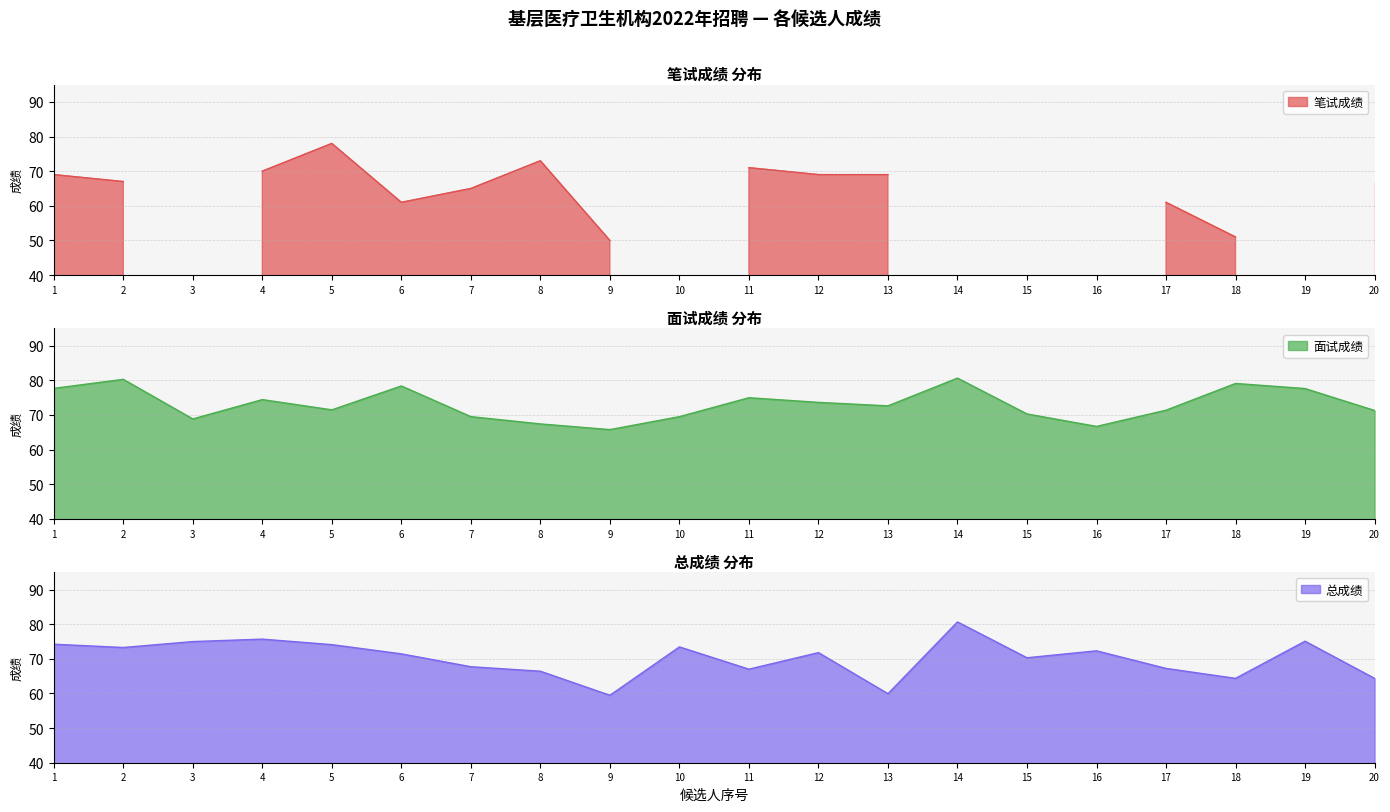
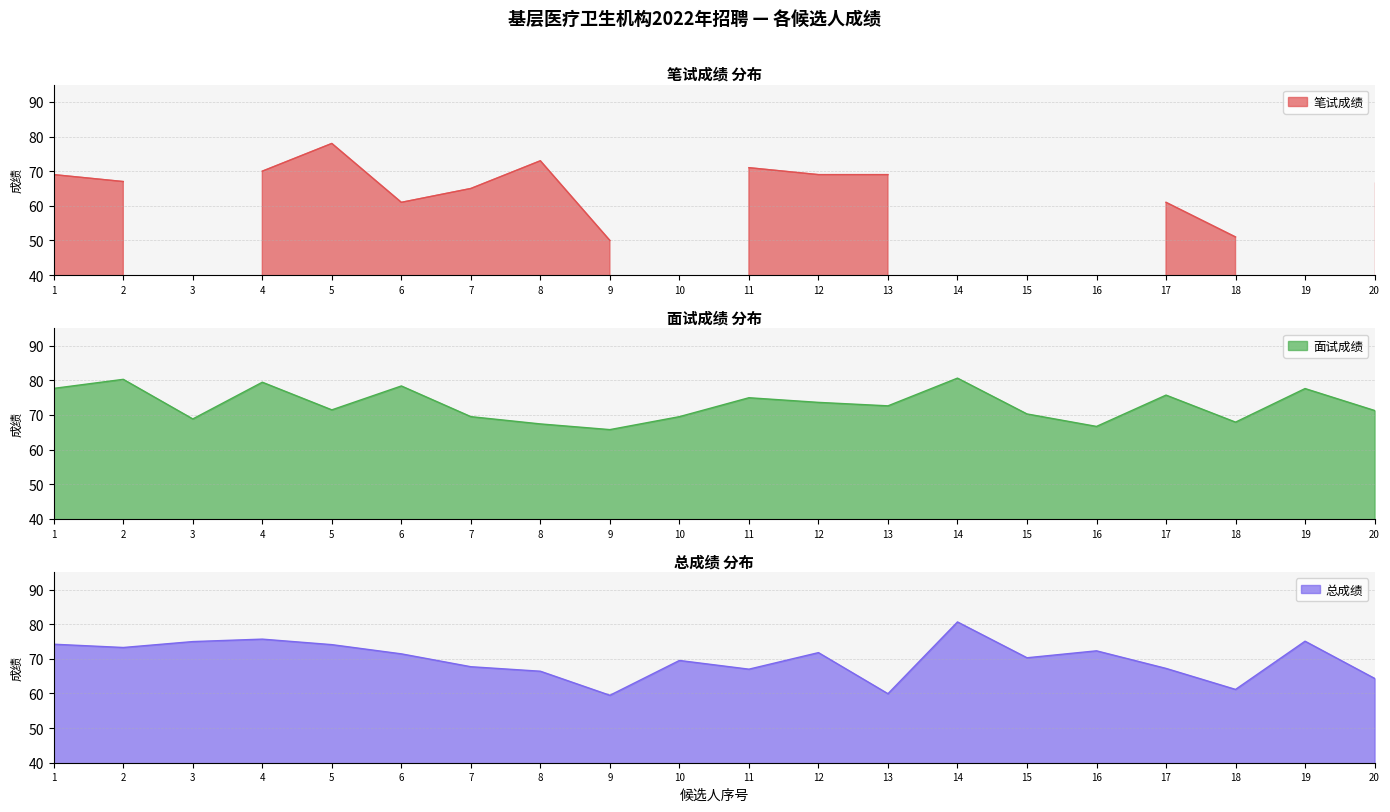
  {
    "笔试成绩 分布": {
      "1": 69,
      "2": 67,
      "4": 70,
      "5": 78,
      "6": 61,
      "7": 65,
      "8": 73,
      "9": 50,
      "11": 71,
      "12": 69,
      "13": 69,
      "17": 61,
      "18": 51,
      "20": 67
    },
    "面试成绩 分布": {
      "1": 78,
      "2": 80,
      "3": 69,
-     "4": 74,
+     "4": 79,
      "5": 71,
      "6": 78,
      "7": 70,
      "8": 67,
      "9": 66,
      "10": 70,
      "11": 75,
      "12": 74,
      "13": 73,
      "14": 81,
      "15": 70,
      "16": 67,
-     "17": 71,
-     "18": 79,
+     "17": 76,
+     "18": 68,
      "19": 78,
      "20": 71
    },
    "总成绩 分布": {
      "1": 74,
      "2": 73,
      "3": 75,
      "4": 76,
      "5": 74,
      "6": 71,
      "7": 68,
      "8": 66,
      "9": 59,
-     "10": 73,
+     "10": 70,
      "11": 67,
      "12": 72,
      "13": 60,
      "14": 81,
      "15": 70,
      "16": 72,
      "17": 67,
-     "18": 64,
+     "18": 61,
      "19": 75,
      "20": 64
    }
  }
